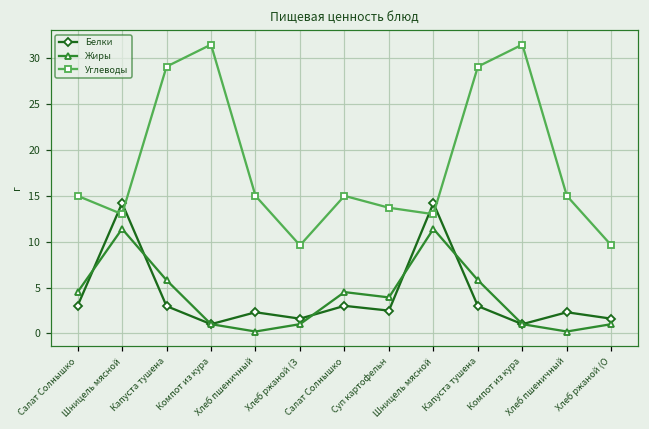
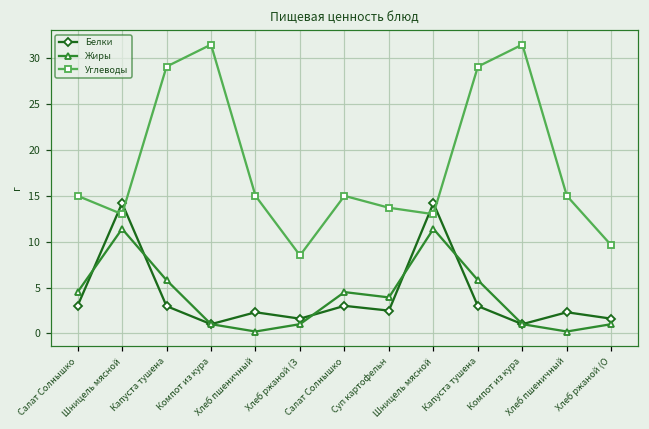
  {
    "Углеводы": {
-     "Хлеб ржаной (З": 10,
+     "Хлеб ржаной (З": 9,
      "Суп картофельн": 14,
      "Хлеб ржаной (О": 10
    }
  }
